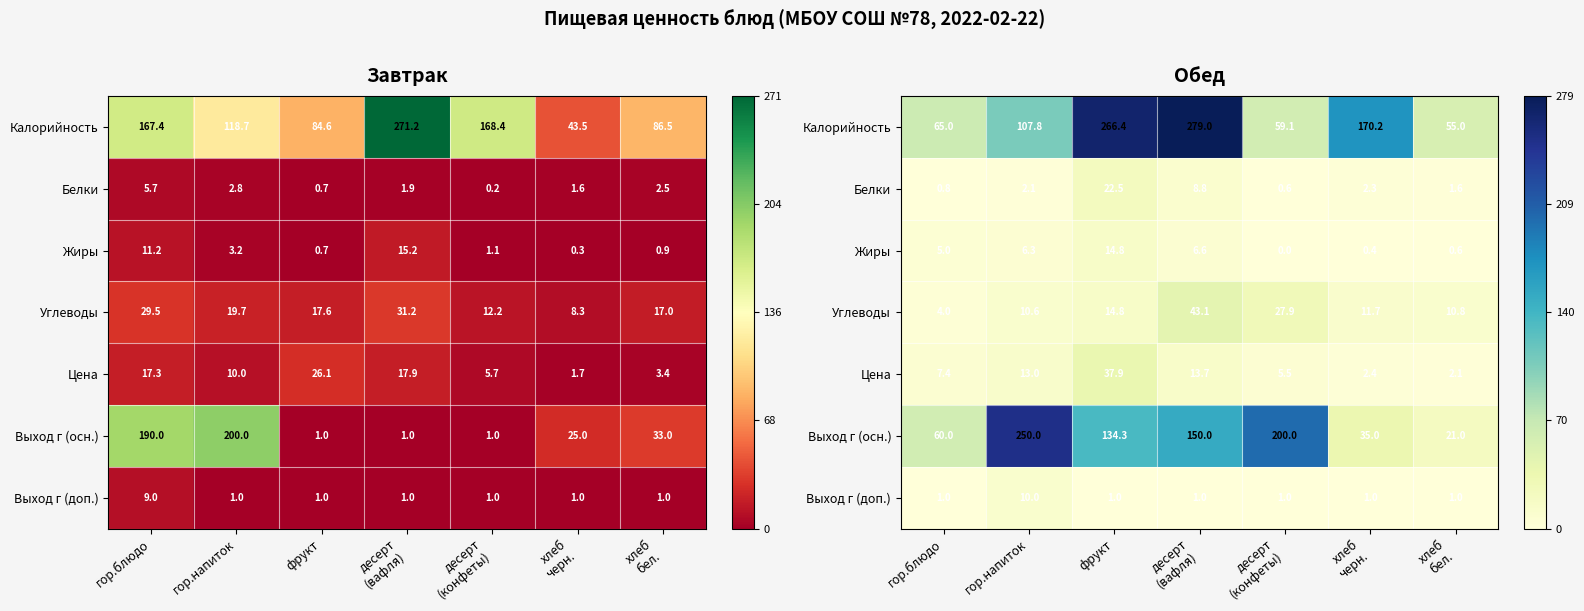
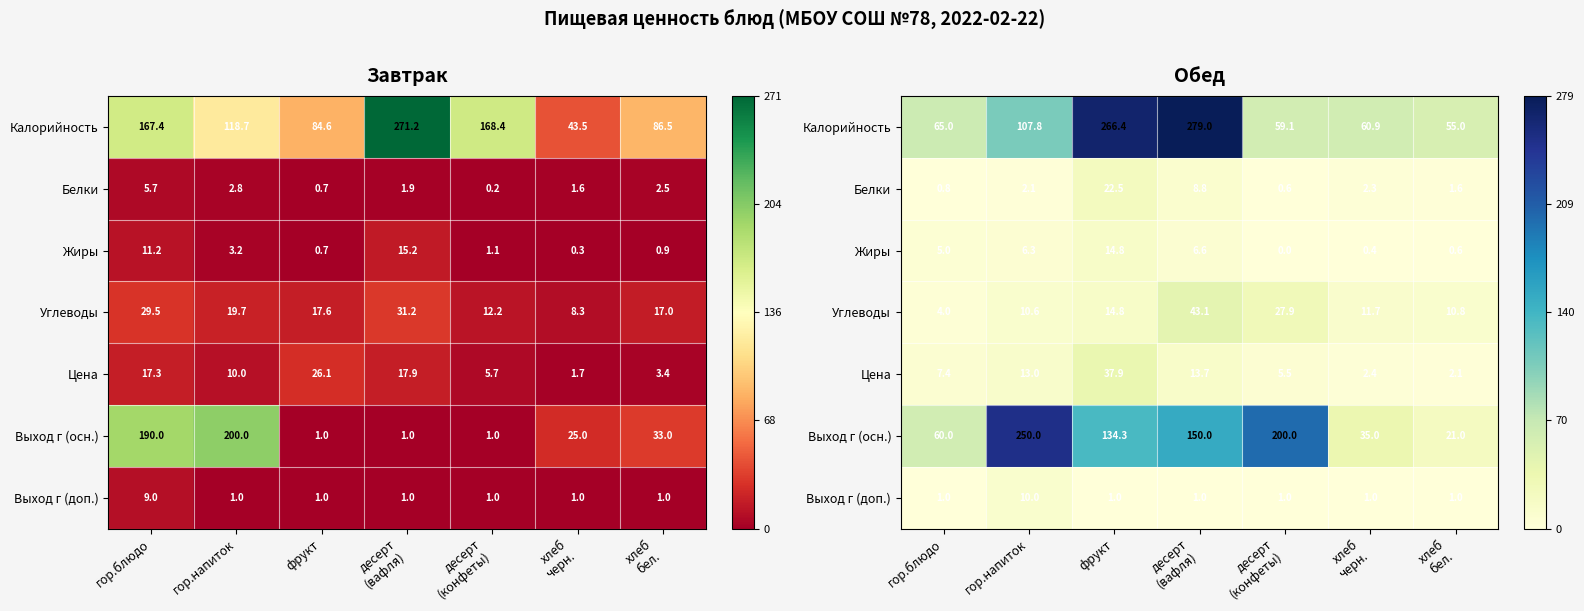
  {
    "Завтрак": {
      "Калорийность": {
        "гор.блюдо": 167.4,
        "гор.напиток": 118.7,
        "фрукт": 84.6,
        "десерт (вафля)": 271.2,
        "десерт (конфеты)": 168.4,
        "хлеб черн.": 43.5,
        "хлеб бел.": 86.5
      },
      "Белки": {
        "гор.блюдо": 5.7,
        "гор.напиток": 2.8,
        "фрукт": 0.7,
        "десерт (вафля)": 1.9,
        "десерт (конфеты)": 0.2,
        "хлеб черн.": 1.6,
        "хлеб бел.": 2.5
      },
      "Жиры": {
        "гор.блюдо": 11.2,
        "гор.напиток": 3.2,
        "фрукт": 0.7,
        "десерт (вафля)": 15.2,
        "десерт (конфеты)": 1.1,
        "хлеб черн.": 0.3,
        "хлеб бел.": 0.9
      },
      "Углеводы": {
        "гор.блюдо": 29.5,
        "гор.напиток": 19.7,
        "фрукт": 17.6,
        "десерт (вафля)": 31.2,
        "десерт (конфеты)": 12.2,
        "хлеб черн.": 8.3,
        "хлеб бел.": 17.0
      },
      "Цена": {
        "гор.блюдо": 17.3,
        "гор.напиток": 10.0,
        "фрукт": 26.1,
        "десерт (вафля)": 17.9,
        "десерт (конфеты)": 5.7,
        "хлеб черн.": 1.7,
        "хлеб бел.": 3.4
      },
      "Выход г (осн.)": {
        "гор.блюдо": 190.0,
        "гор.напиток": 200.0,
        "фрукт": 1.0,
        "десерт (вафля)": 1.0,
        "десерт (конфеты)": 1.0,
        "хлеб черн.": 25.0,
        "хлеб бел.": 33.0
      },
      "Выход г (доп.)": {
        "гор.блюдо": 9.0,
        "гор.напиток": 1.0,
        "фрукт": 1.0,
        "десерт (вафля)": 1.0,
        "десерт (конфеты)": 1.0,
        "хлеб черн.": 1.0,
        "хлеб бел.": 1.0
      }
    },
    "Обед": {
      "Калорийность": {
        "гор.блюдо": 65.0,
        "гор.напиток": 107.8,
        "фрукт": 266.4,
        "десерт (вафля)": 279.0,
        "десерт (конфеты)": 59.1,
-       "хлеб черн.": 170.2,
+       "хлеб черн.": 60.9,
        "хлеб бел.": 55.0
      },
      "Белки": {
        "фрукт": 22.5,
        "десерт (вафля)": 8.8
      },
      "Жиры": {
        "фрукт": 14.8
      },
      "Углеводы": {
        "гор.напиток": 10.6,
        "фрукт": 14.8,
        "десерт (вафля)": 43.1,
        "десерт (конфеты)": 27.9,
        "хлеб черн.": 11.7,
        "хлеб бел.": 10.8
      },
      "Цена": {
        "гор.напиток": 13.0,
        "фрукт": 37.9,
        "десерт (вафля)": 13.7
      },
      "Выход г (осн.)": {
        "гор.блюдо": 60.0,
        "гор.напиток": 250.0,
        "фрукт": 134.3,
        "десерт (вафля)": 150.0,
        "десерт (конфеты)": 200.0,
        "хлеб черн.": 35.0,
        "хлеб бел.": 21.0
      },
      "Выход г (доп.)": {
        "гор.напиток": 10.0
      }
    }
  }
